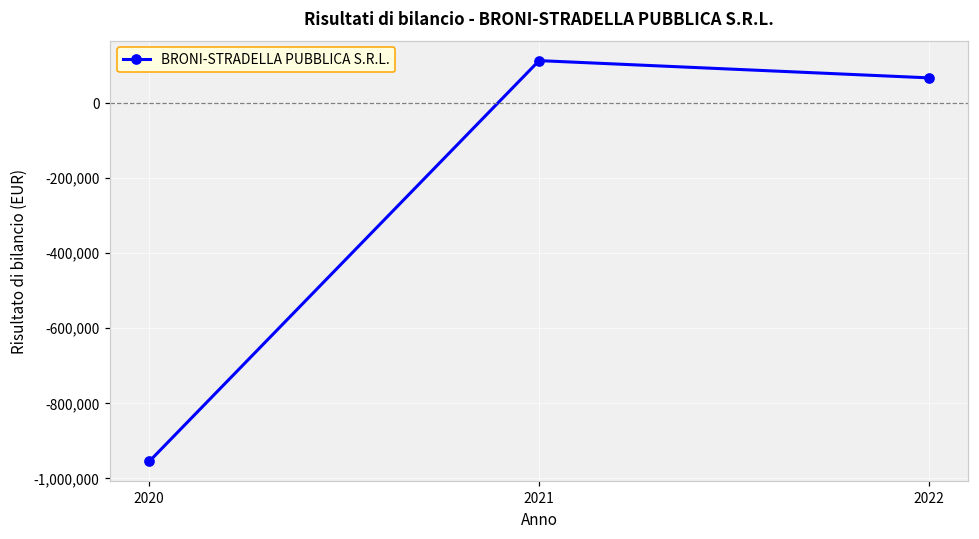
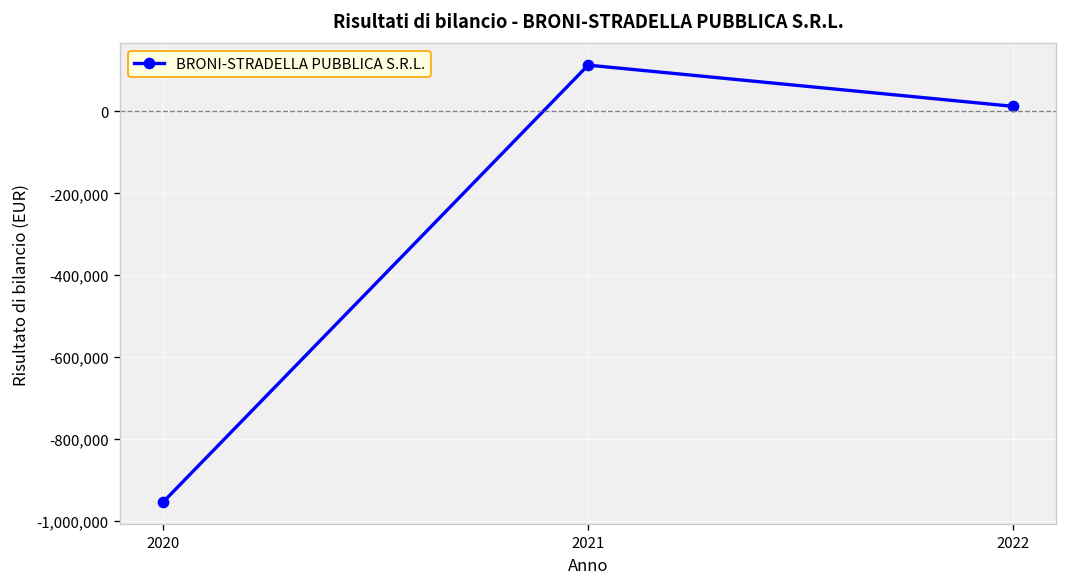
  {
    "2020": "-950,000",
    "2021": "110,000",
-   "2022": "70,000"
+   "2022": "10,000"
  }
